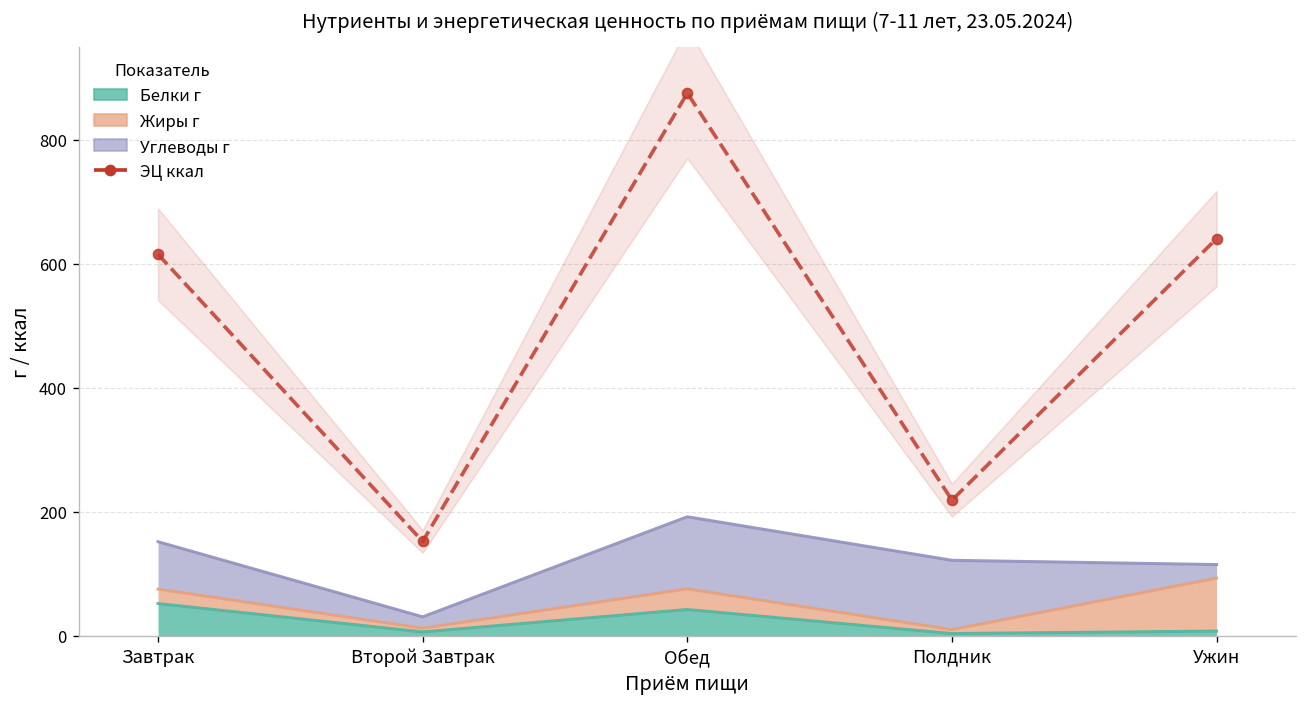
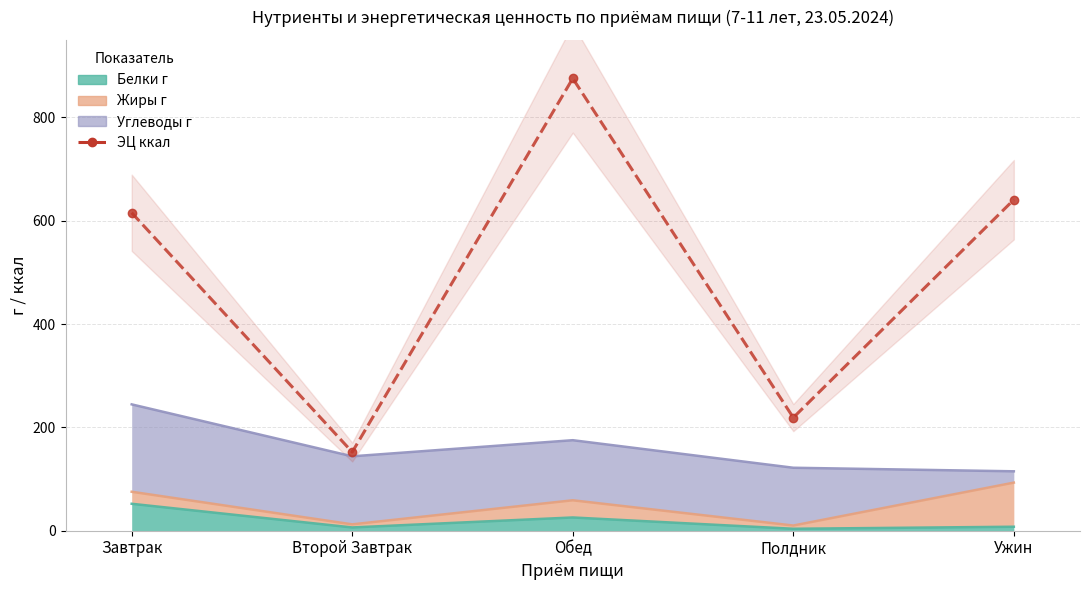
  {
    "Белки г": {
      "Завтрак": 50,
      "Второй Завтрак": 10,
-     "Обед": 40,
+     "Обед": 30,
      "Полдник": 0,
      "Ужин": 10
    },
    "Жиры г": {
      "Завтрак": 20,
      "Второй Завтрак": 10,
      "Обед": 30,
      "Полдник": 10,
      "Ужин": 90
    },
    "Углеводы г": {
-     "Завтрак": 80,
-     "Второй Завтрак": 20,
+     "Завтрак": 170,
+     "Второй Завтрак": 130,
      "Обед": 120,
      "Полдник": 110,
      "Ужин": 20
    }
  }
